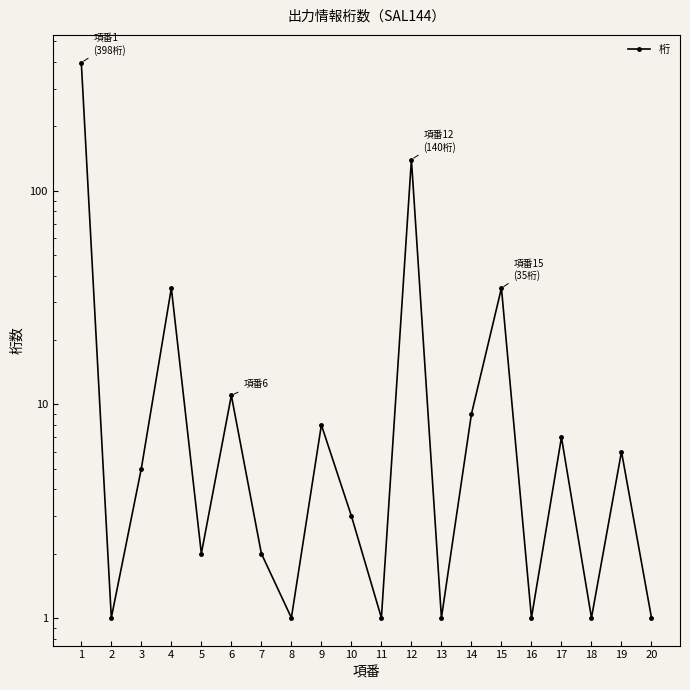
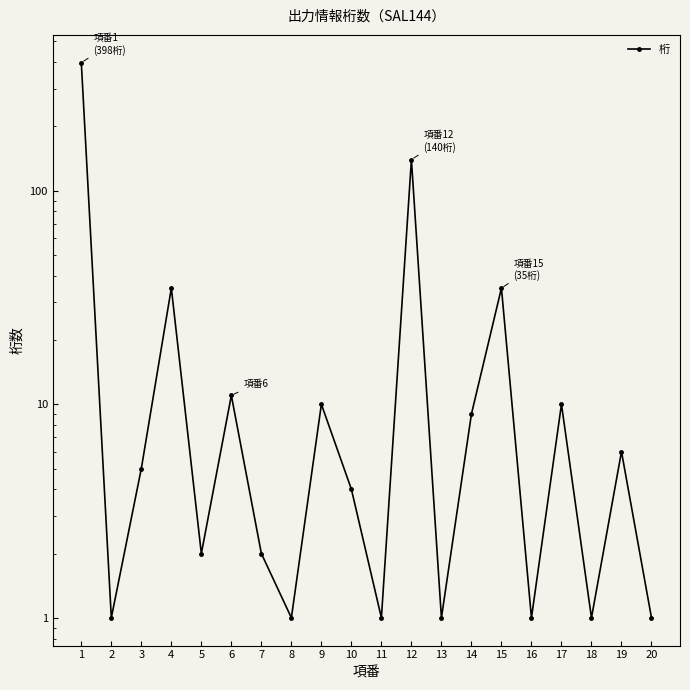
  {
    "2": 1,
    "3": 5,
    "4": 35,
    "5": 2,
    "6": 11,
    "7": 2,
    "8": 1,
-   "9": 8,
-   "10": 3,
+   "9": 10,
+   "10": 4,
    "11": 1,
    "13": 1,
    "14": 9,
    "16": 1,
-   "17": 7,
+   "17": 10,
    "18": 1,
    "19": 6,
    "20": 1
  }
